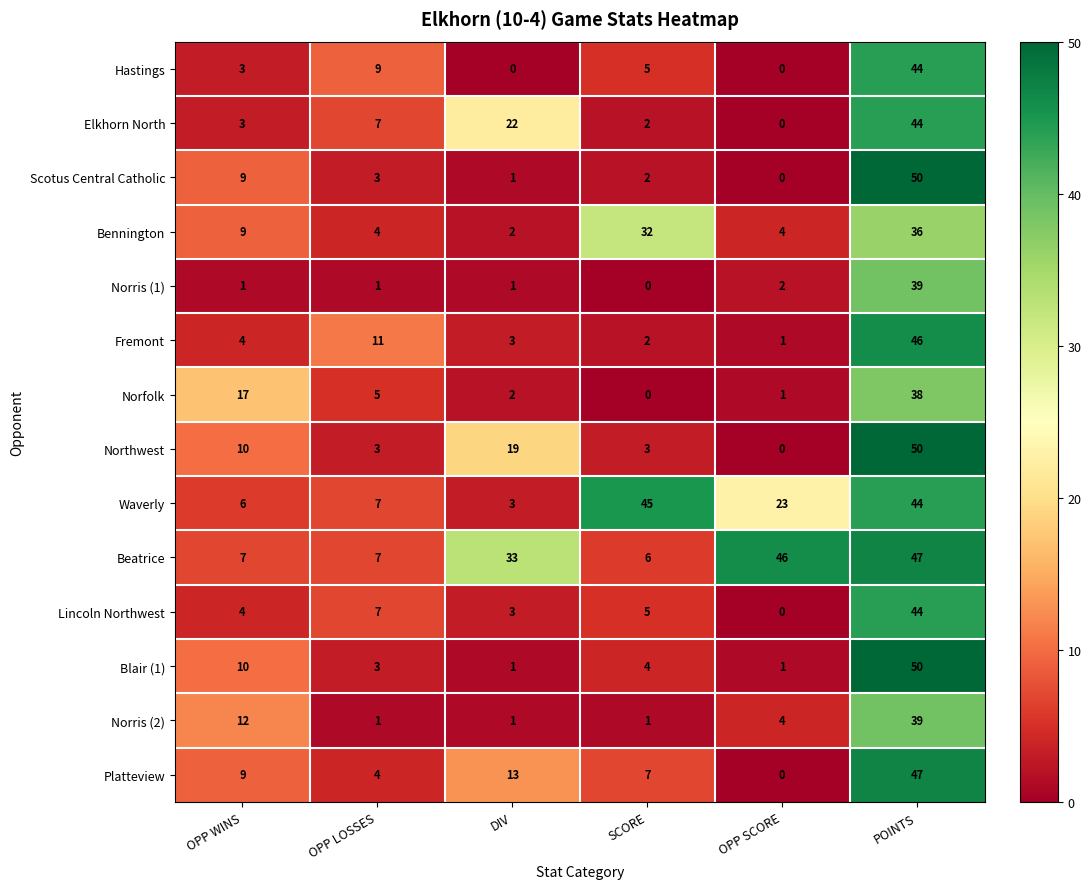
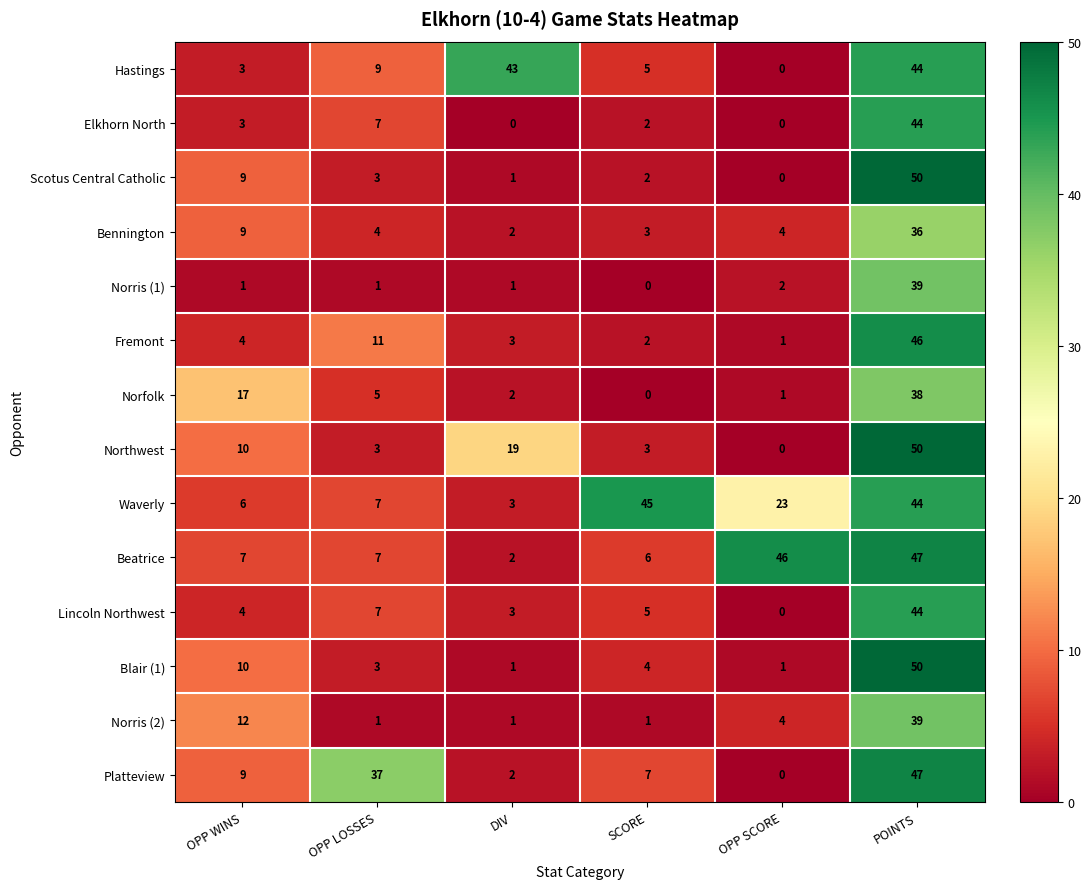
  {
    "Hastings": {
      "OPP WINS": 3,
      "OPP LOSSES": 9,
-     "DIV": 0,
+     "DIV": 43,
      "SCORE": 5,
      "OPP SCORE": 0,
      "POINTS": 44
    },
    "Elkhorn North": {
      "OPP WINS": 3,
      "OPP LOSSES": 7,
-     "DIV": 22,
+     "DIV": 0,
      "SCORE": 2,
      "OPP SCORE": 0,
      "POINTS": 44
    },
    "Scotus Central Catholic": {
      "OPP WINS": 9,
      "OPP LOSSES": 3,
      "DIV": 1,
      "SCORE": 2,
      "OPP SCORE": 0,
      "POINTS": 50
    },
    "Bennington": {
      "OPP WINS": 9,
      "OPP LOSSES": 4,
      "DIV": 2,
-     "SCORE": 32,
+     "SCORE": 3,
      "OPP SCORE": 4,
      "POINTS": 36
    },
    "Norris (1)": {
      "OPP WINS": 1,
      "OPP LOSSES": 1,
      "DIV": 1,
      "SCORE": 0,
      "OPP SCORE": 2,
      "POINTS": 39
    },
    "Fremont": {
      "OPP WINS": 4,
      "OPP LOSSES": 11,
      "DIV": 3,
      "SCORE": 2,
      "OPP SCORE": 1,
      "POINTS": 46
    },
    "Norfolk": {
      "OPP WINS": 17,
      "OPP LOSSES": 5,
      "DIV": 2,
      "SCORE": 0,
      "OPP SCORE": 1,
      "POINTS": 38
    },
    "Northwest": {
      "OPP WINS": 10,
      "OPP LOSSES": 3,
      "DIV": 19,
      "SCORE": 3,
      "OPP SCORE": 0,
      "POINTS": 50
    },
    "Waverly": {
      "OPP WINS": 6,
      "OPP LOSSES": 7,
      "DIV": 3,
      "SCORE": 45,
      "OPP SCORE": 23,
      "POINTS": 44
    },
    "Beatrice": {
      "OPP WINS": 7,
      "OPP LOSSES": 7,
-     "DIV": 33,
+     "DIV": 2,
      "SCORE": 6,
      "OPP SCORE": 46,
      "POINTS": 47
    },
    "Lincoln Northwest": {
      "OPP WINS": 4,
      "OPP LOSSES": 7,
      "DIV": 3,
      "SCORE": 5,
      "OPP SCORE": 0,
      "POINTS": 44
    },
    "Blair (1)": {
      "OPP WINS": 10,
      "OPP LOSSES": 3,
      "DIV": 1,
      "SCORE": 4,
      "OPP SCORE": 1,
      "POINTS": 50
    },
    "Norris (2)": {
      "OPP WINS": 12,
      "OPP LOSSES": 1,
      "DIV": 1,
      "SCORE": 1,
      "OPP SCORE": 4,
      "POINTS": 39
    },
    "Platteview": {
      "OPP WINS": 9,
-     "OPP LOSSES": 4,
-     "DIV": 13,
+     "OPP LOSSES": 37,
+     "DIV": 2,
      "SCORE": 7,
      "OPP SCORE": 0,
      "POINTS": 47
    }
  }
